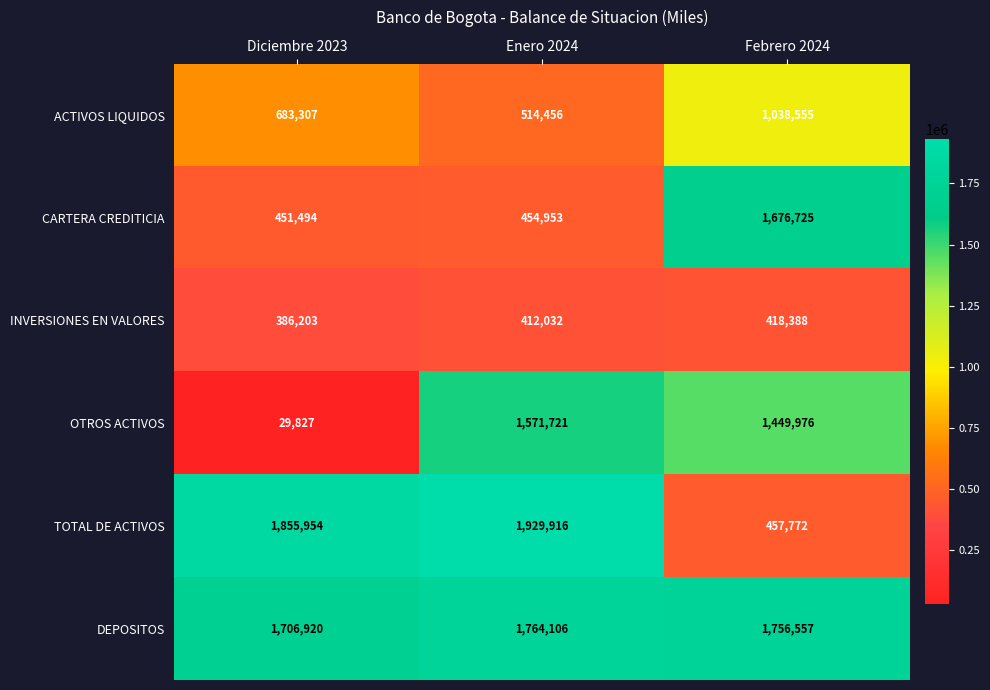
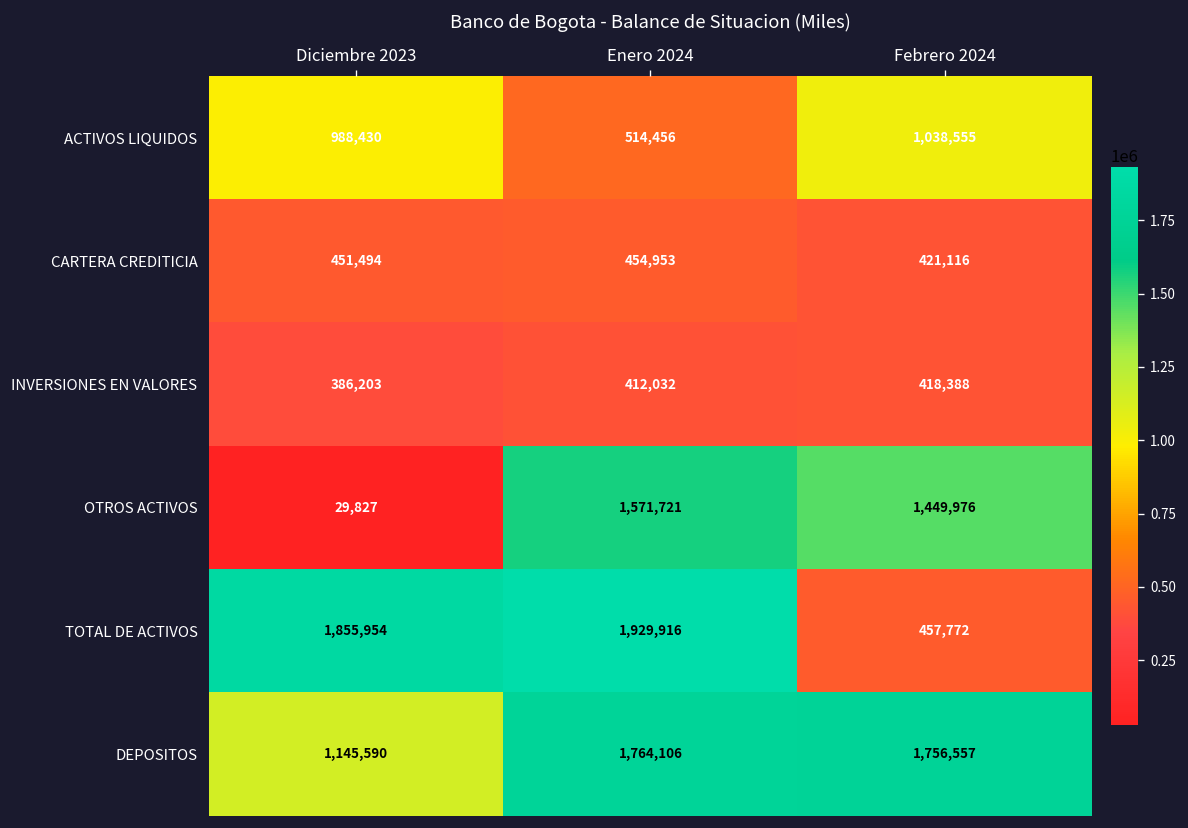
  {
    "ACTIVOS LIQUIDOS": {
-     "Diciembre 2023": "683,307",
+     "Diciembre 2023": "988,430",
      "Enero 2024": "514,456",
      "Febrero 2024": "1,038,555"
    },
    "CARTERA CREDITICIA": {
      "Diciembre 2023": "451,494",
      "Enero 2024": "454,953",
-     "Febrero 2024": "1,676,725"
+     "Febrero 2024": "421,116"
    },
    "INVERSIONES EN VALORES": {
      "Diciembre 2023": "386,203",
      "Enero 2024": "412,032",
      "Febrero 2024": "418,388"
    },
    "OTROS ACTIVOS": {
      "Diciembre 2023": "29,827",
      "Enero 2024": "1,571,721",
      "Febrero 2024": "1,449,976"
    },
    "TOTAL DE ACTIVOS": {
      "Diciembre 2023": "1,855,954",
      "Enero 2024": "1,929,916",
      "Febrero 2024": "457,772"
    },
    "DEPOSITOS": {
-     "Diciembre 2023": "1,706,920",
+     "Diciembre 2023": "1,145,590",
      "Enero 2024": "1,764,106",
      "Febrero 2024": "1,756,557"
    }
  }
